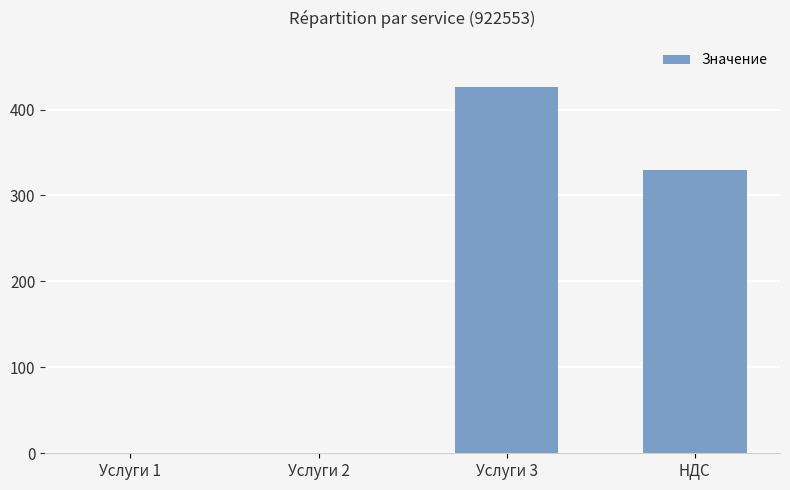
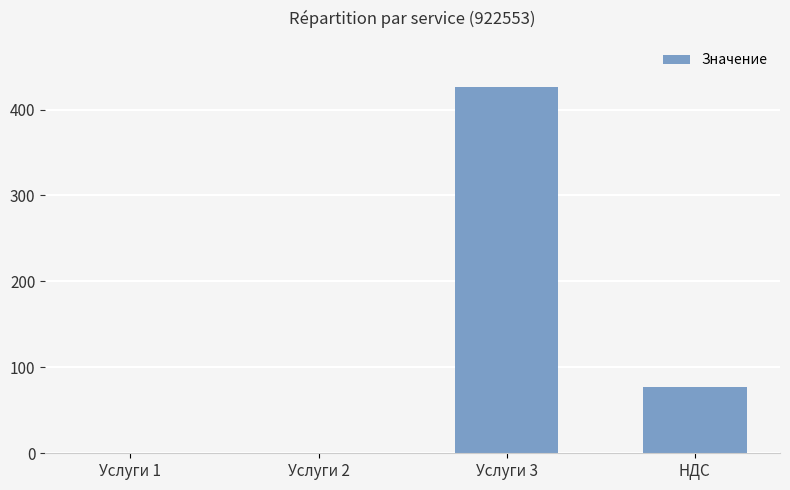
  {
    "Услуги 2": 0,
    "Услуги 3": 430,
-   "НДС": 330
+   "НДС": 80
  }
